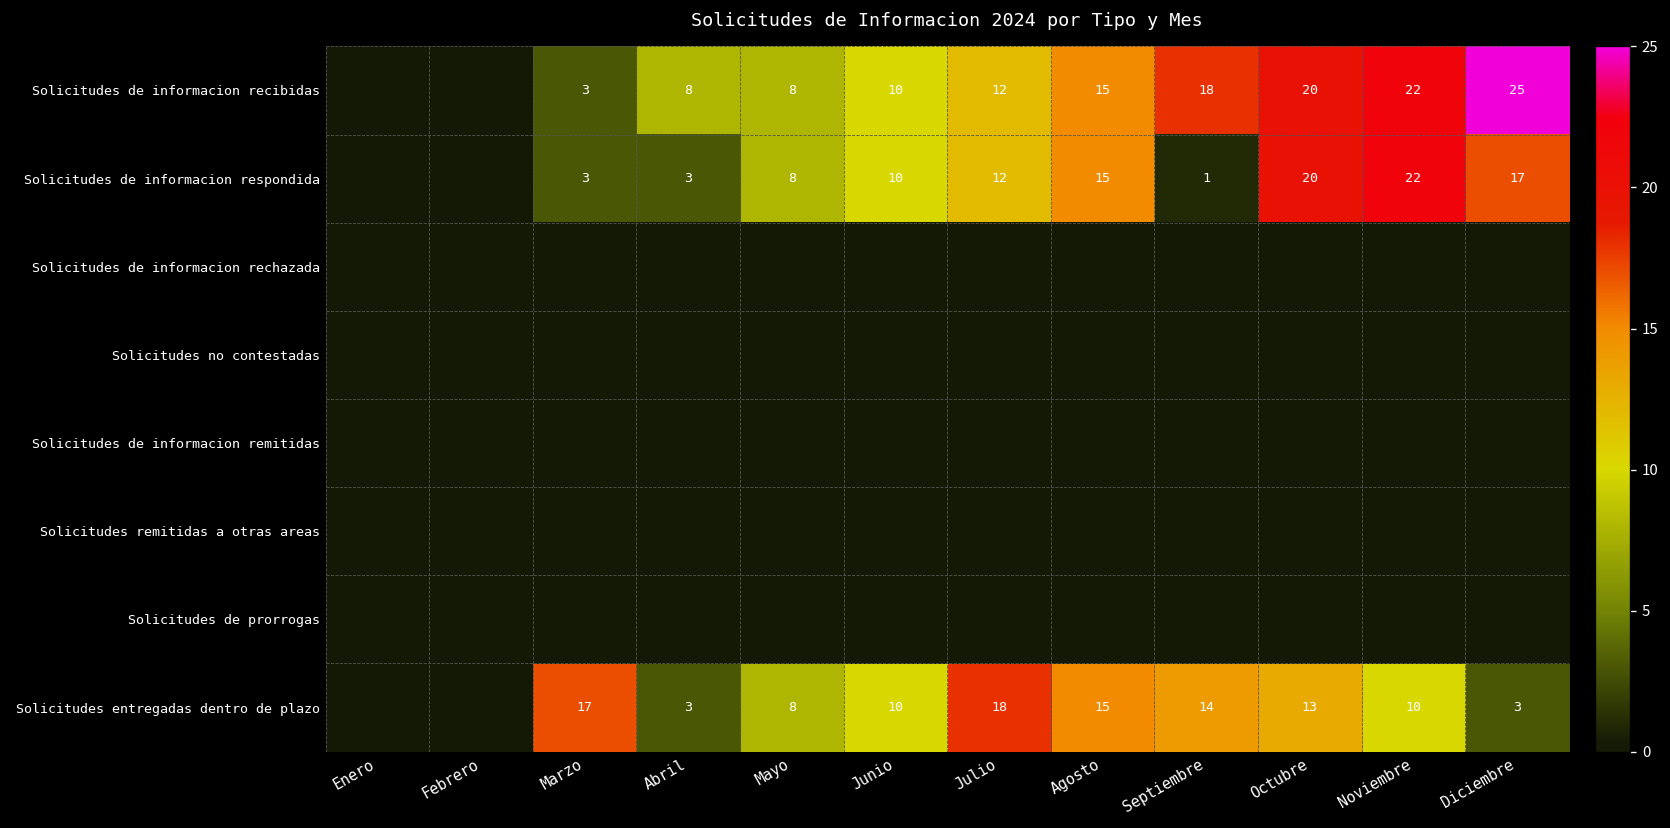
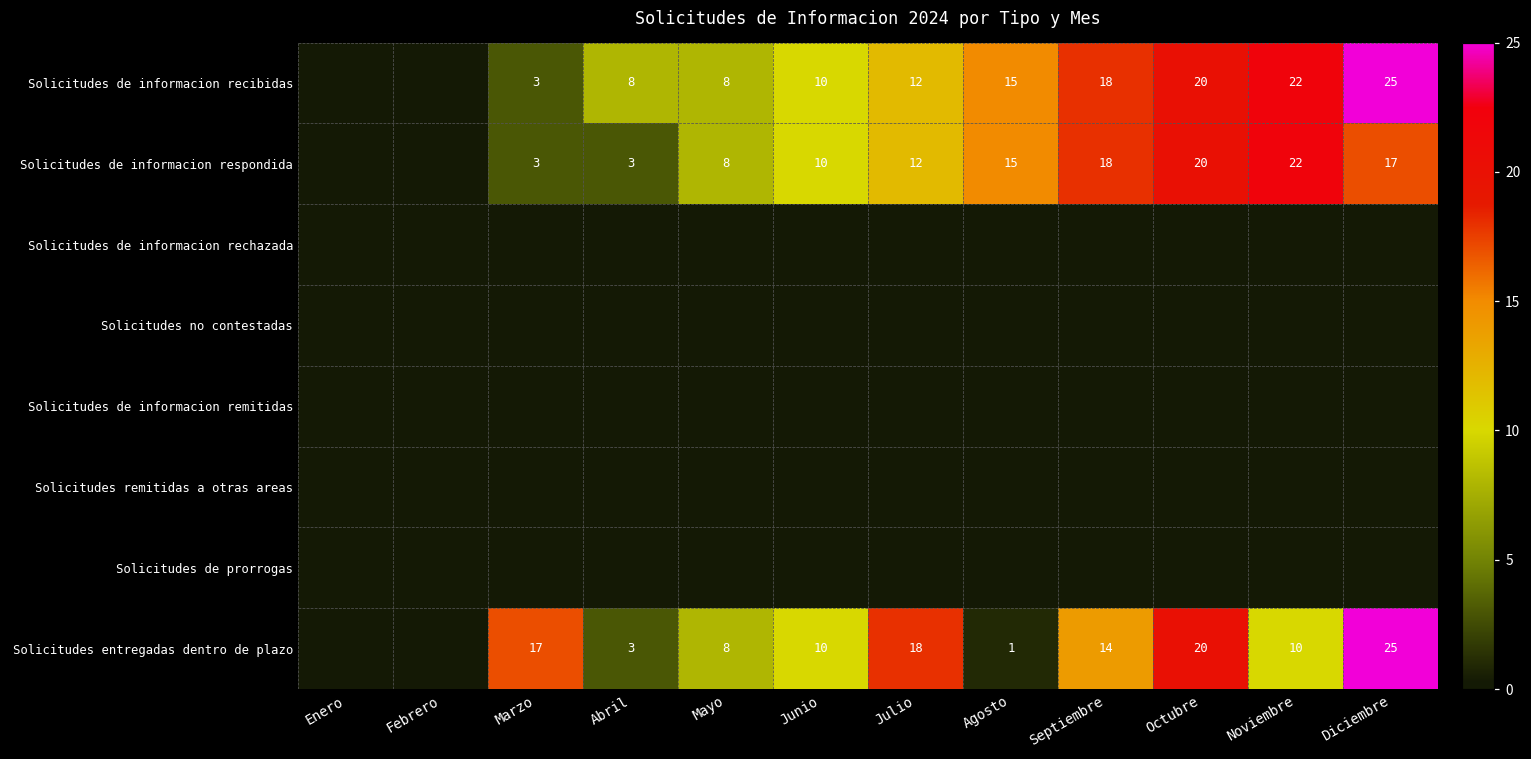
  {
    "Solicitudes de informacion recibidas": {
      "Marzo": 3,
      "Abril": 8,
      "Mayo": 8,
      "Junio": 10,
      "Julio": 12,
      "Agosto": 15,
      "Septiembre": 18,
      "Octubre": 20,
      "Noviembre": 22,
      "Diciembre": 25
    },
    "Solicitudes de informacion respondida": {
      "Marzo": 3,
      "Abril": 3,
      "Mayo": 8,
      "Junio": 10,
      "Julio": 12,
      "Agosto": 15,
-     "Septiembre": 1,
+     "Septiembre": 18,
      "Octubre": 20,
      "Noviembre": 22,
      "Diciembre": 17
    },
    "Solicitudes entregadas dentro de plazo": {
      "Marzo": 17,
      "Abril": 3,
      "Mayo": 8,
      "Junio": 10,
      "Julio": 18,
-     "Agosto": 15,
+     "Agosto": 1,
      "Septiembre": 14,
-     "Octubre": 13,
+     "Octubre": 20,
      "Noviembre": 10,
-     "Diciembre": 3
+     "Diciembre": 25
    }
  }
